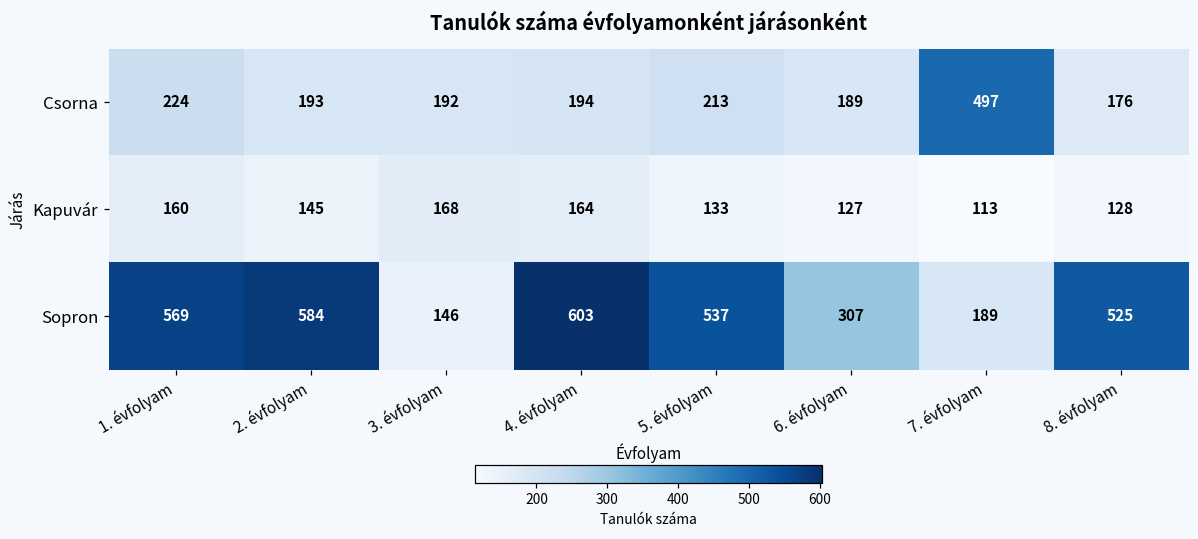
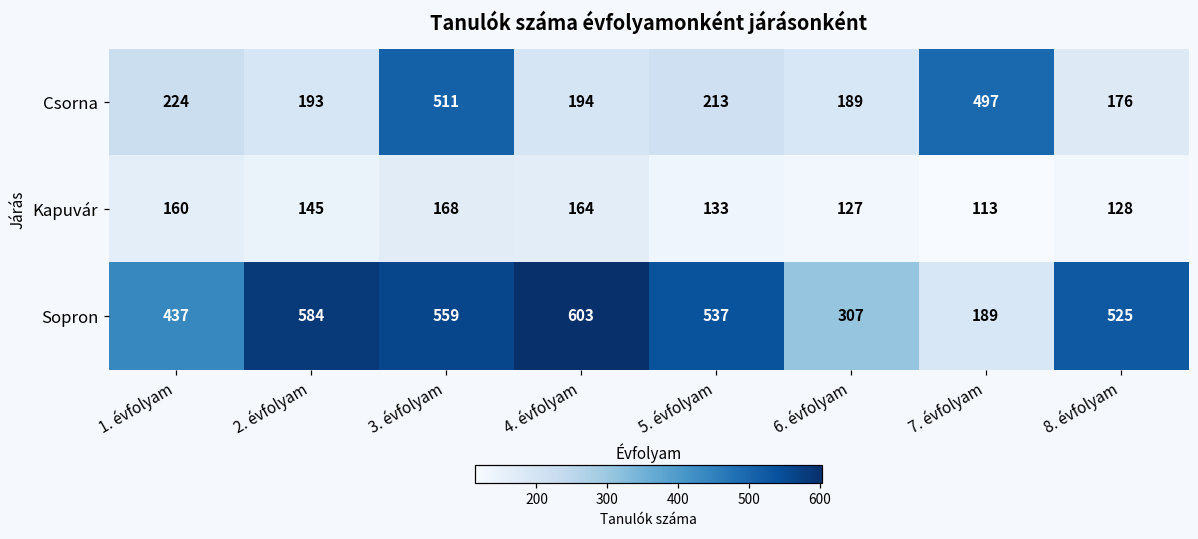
  {
    "Csorna": {
      "1. évfolyam": 224,
      "2. évfolyam": 193,
-     "3. évfolyam": 192,
+     "3. évfolyam": 511,
      "4. évfolyam": 194,
      "5. évfolyam": 213,
      "6. évfolyam": 189,
      "7. évfolyam": 497,
      "8. évfolyam": 176
    },
    "Kapuvár": {
      "1. évfolyam": 160,
      "2. évfolyam": 145,
      "3. évfolyam": 168,
      "4. évfolyam": 164,
      "5. évfolyam": 133,
      "6. évfolyam": 127,
      "7. évfolyam": 113,
      "8. évfolyam": 128
    },
    "Sopron": {
-     "1. évfolyam": 569,
+     "1. évfolyam": 437,
      "2. évfolyam": 584,
-     "3. évfolyam": 146,
+     "3. évfolyam": 559,
      "4. évfolyam": 603,
      "5. évfolyam": 537,
      "6. évfolyam": 307,
      "7. évfolyam": 189,
      "8. évfolyam": 525
    }
  }
